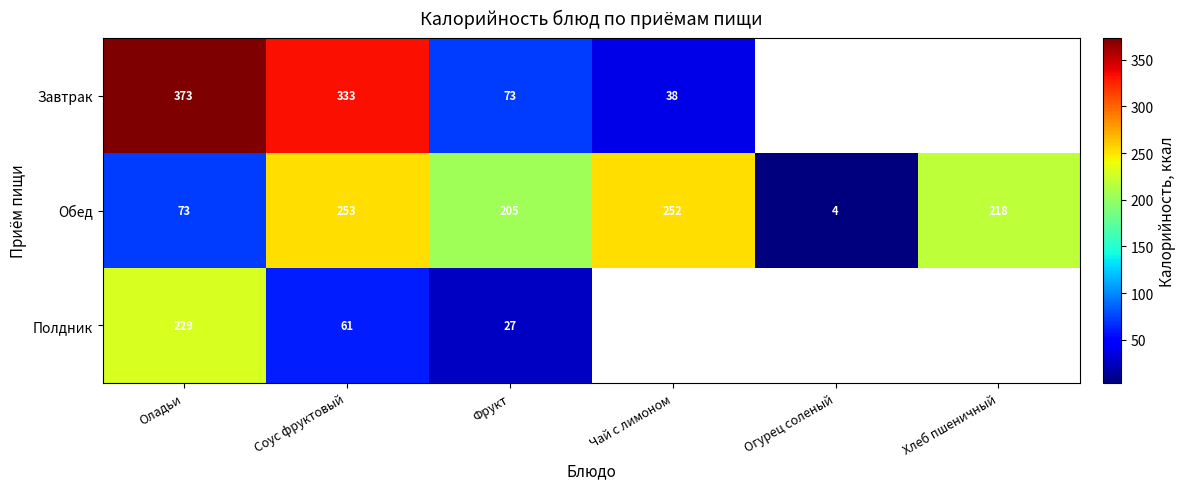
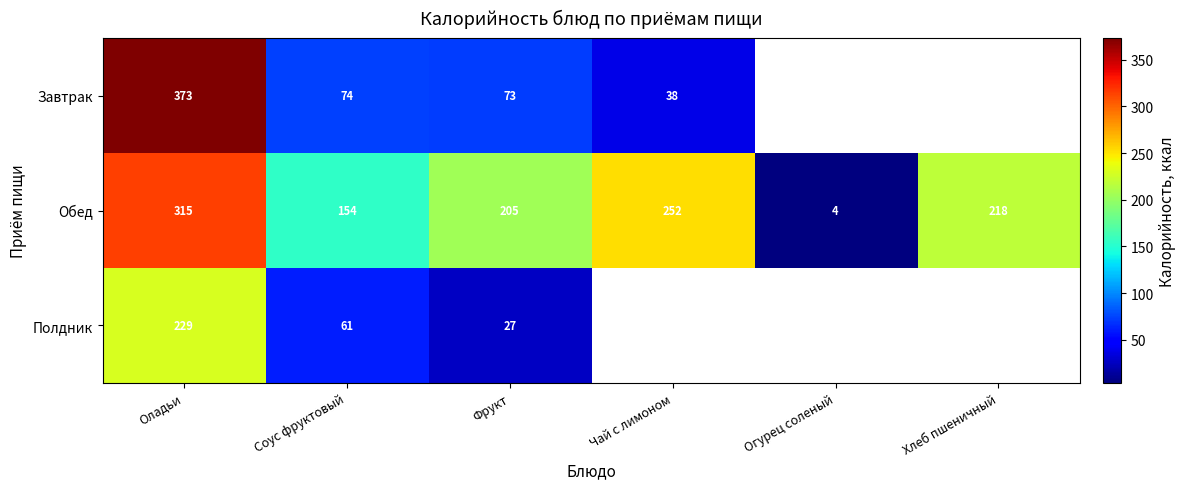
  {
    "Завтрак": {
      "Оладьи": 373,
-     "Соус фруктовый": 333,
+     "Соус фруктовый": 74,
      "Фрукт": 73,
      "Чай с лимоном": 38
    },
    "Обед": {
-     "Оладьи": 73,
-     "Соус фруктовый": 253,
+     "Оладьи": 315,
+     "Соус фруктовый": 154,
      "Фрукт": 205,
      "Чай с лимоном": 252,
      "Огурец соленый": 4,
      "Хлеб пшеничный": 218
    },
    "Полдник": {
      "Оладьи": 229,
      "Соус фруктовый": 61,
      "Фрукт": 27
    }
  }
